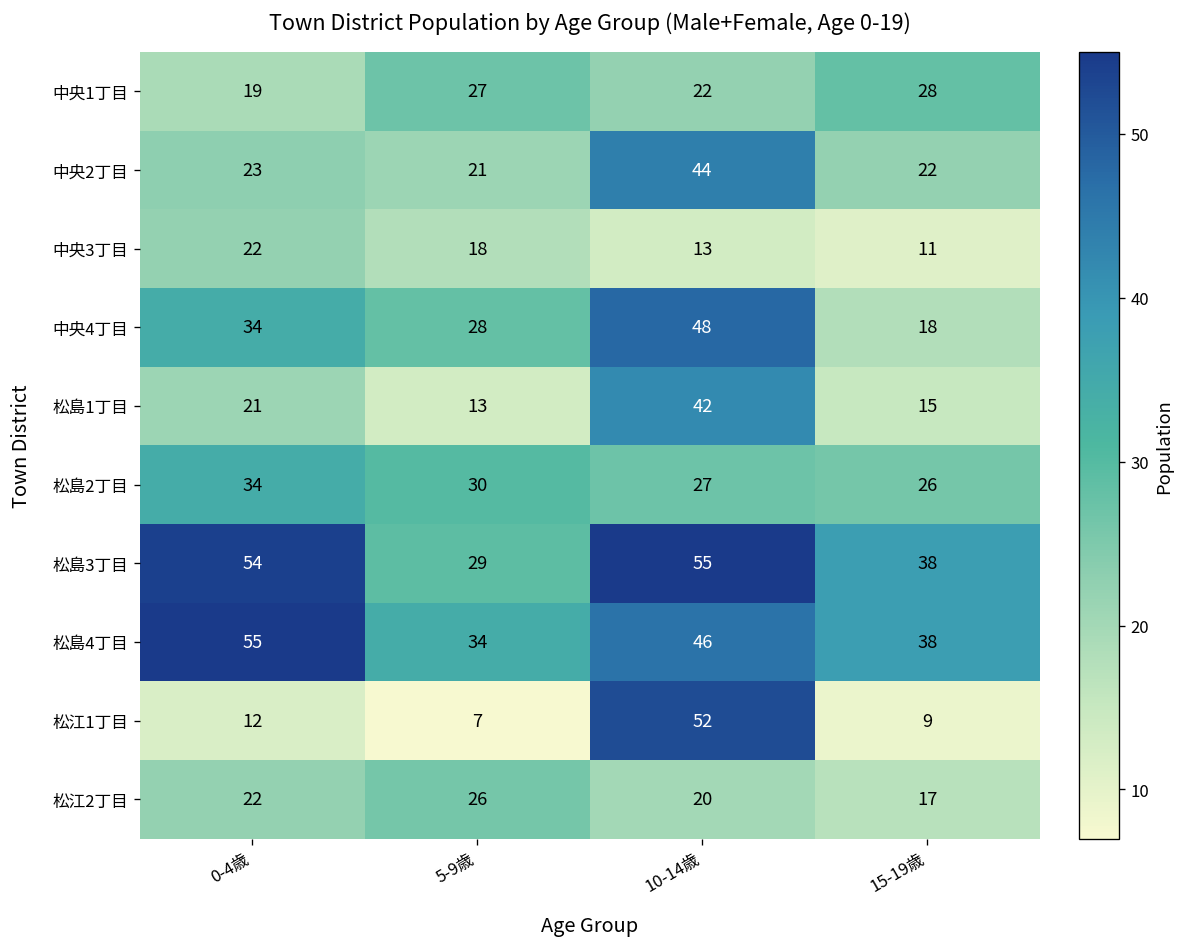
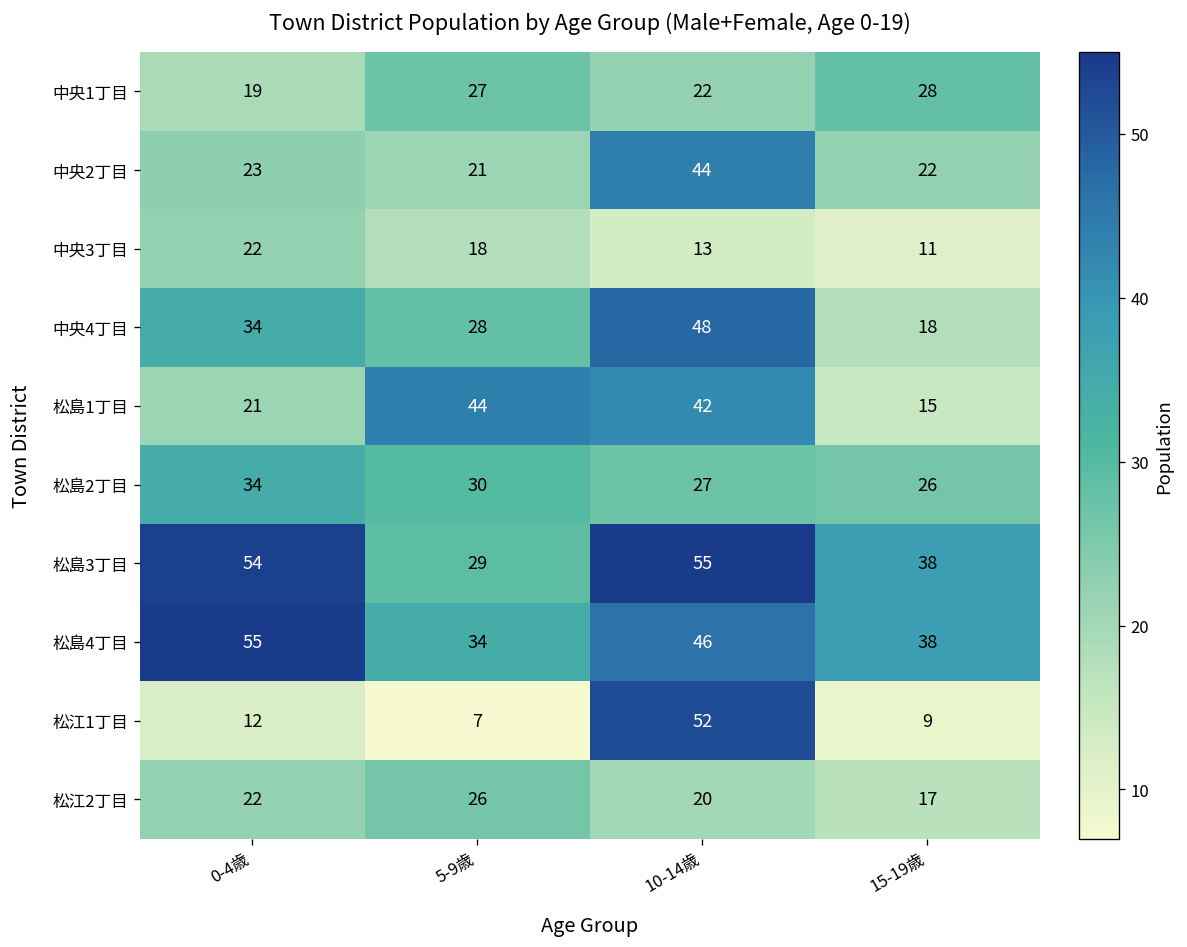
  {
    "中央1丁目": {
      "0-4歳": 19,
      "5-9歳": 27,
      "10-14歳": 22,
      "15-19歳": 28
    },
    "中央2丁目": {
      "0-4歳": 23,
      "5-9歳": 21,
      "10-14歳": 44,
      "15-19歳": 22
    },
    "中央3丁目": {
      "0-4歳": 22,
      "5-9歳": 18,
      "10-14歳": 13,
      "15-19歳": 11
    },
    "中央4丁目": {
      "0-4歳": 34,
      "5-9歳": 28,
      "10-14歳": 48,
      "15-19歳": 18
    },
    "松島1丁目": {
      "0-4歳": 21,
-     "5-9歳": 13,
+     "5-9歳": 44,
      "10-14歳": 42,
      "15-19歳": 15
    },
    "松島2丁目": {
      "0-4歳": 34,
      "5-9歳": 30,
      "10-14歳": 27,
      "15-19歳": 26
    },
    "松島3丁目": {
      "0-4歳": 54,
      "5-9歳": 29,
      "10-14歳": 55,
      "15-19歳": 38
    },
    "松島4丁目": {
      "0-4歳": 55,
      "5-9歳": 34,
      "10-14歳": 46,
      "15-19歳": 38
    },
    "松江1丁目": {
      "0-4歳": 12,
      "5-9歳": 7,
      "10-14歳": 52,
      "15-19歳": 9
    },
    "松江2丁目": {
      "0-4歳": 22,
      "5-9歳": 26,
      "10-14歳": 20,
      "15-19歳": 17
    }
  }
